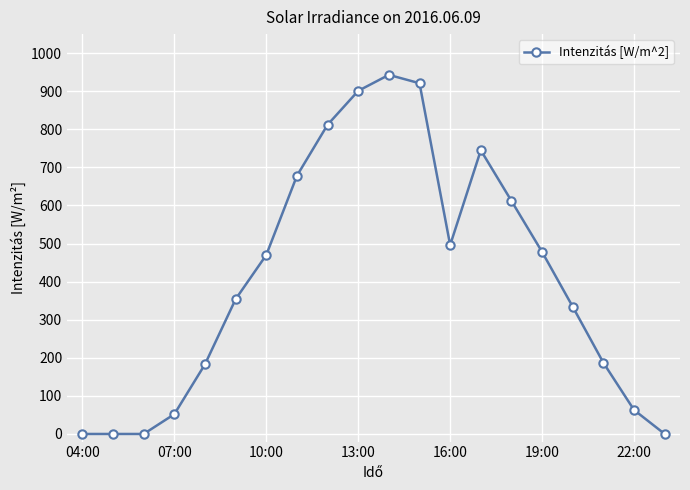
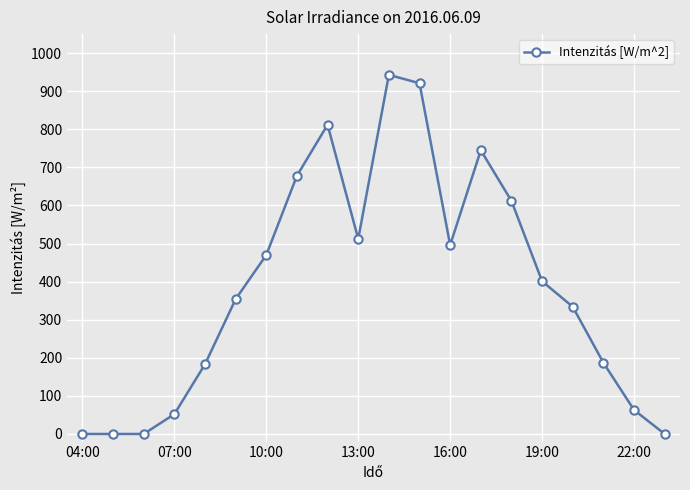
  {
    "04:00": 0,
    "07:00": 50,
    "10:00": 470,
-   "13:00": 900,
+   "13:00": 510,
    "16:00": 500,
-   "19:00": 480,
+   "19:00": 400,
    "22:00": 60
  }
